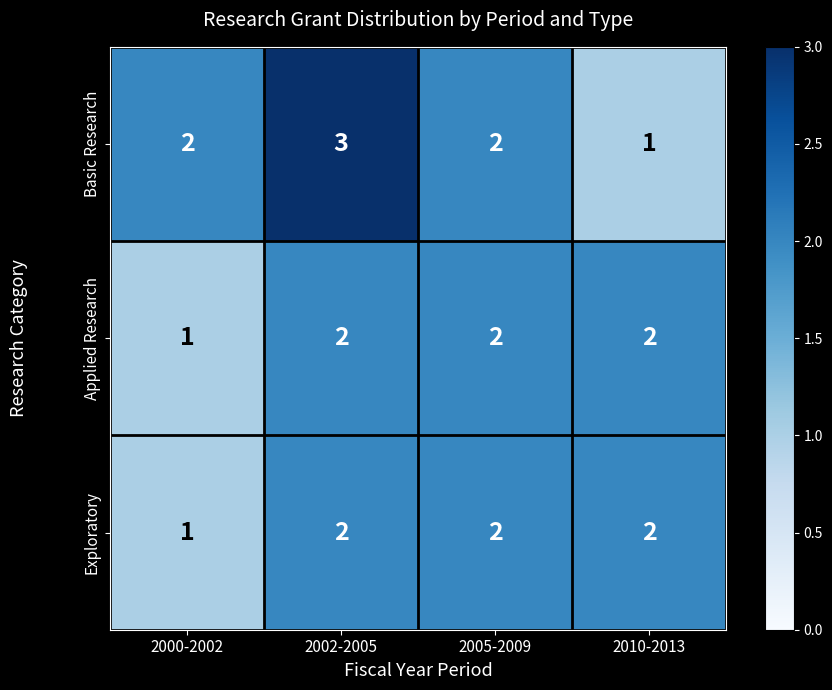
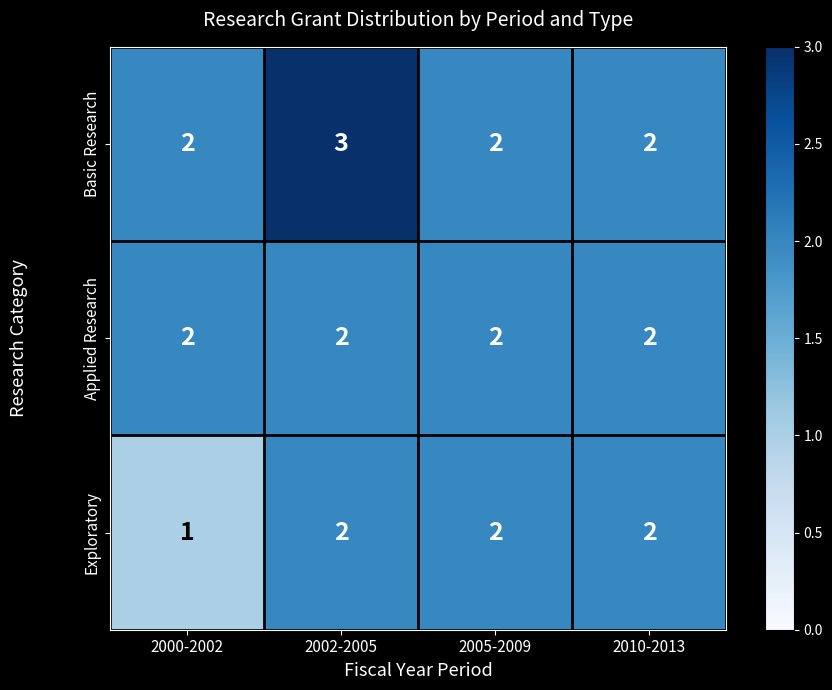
  {
    "Basic Research": {
      "2000-2002": 2,
      "2002-2005": 3,
      "2005-2009": 2,
-     "2010-2013": 1
+     "2010-2013": 2
    },
    "Applied Research": {
-     "2000-2002": 1,
+     "2000-2002": 2,
      "2002-2005": 2,
      "2005-2009": 2,
      "2010-2013": 2
    },
    "Exploratory": {
      "2000-2002": 1,
      "2002-2005": 2,
      "2005-2009": 2,
      "2010-2013": 2
    }
  }
